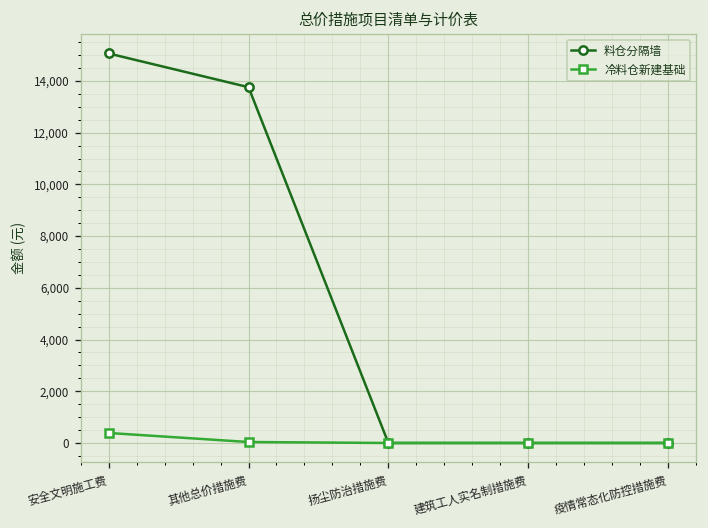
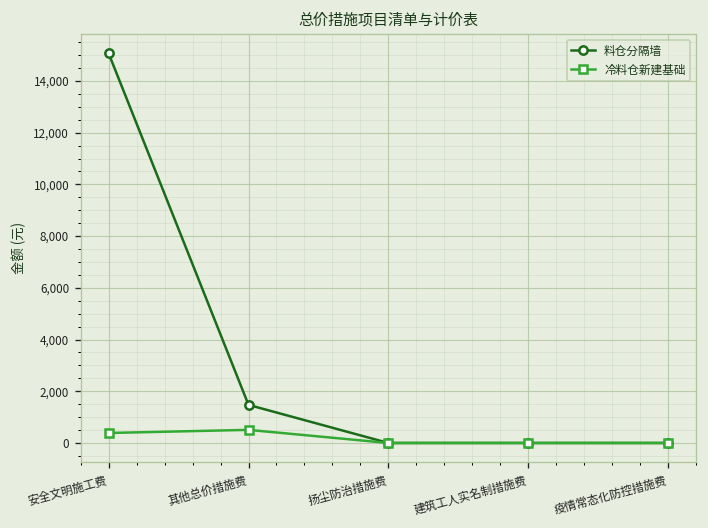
  {
    "料仓分隔墙": {
      "安全文明施工费": "15,100",
-     "其他总价措施费": "13,800"
+     "其他总价措施费": "1,500"
    },
    "冷料仓新建基础": {
      "安全文明施工费": "400",
-     "其他总价措施费": "0"
+     "其他总价措施费": "500"
    }
  }
